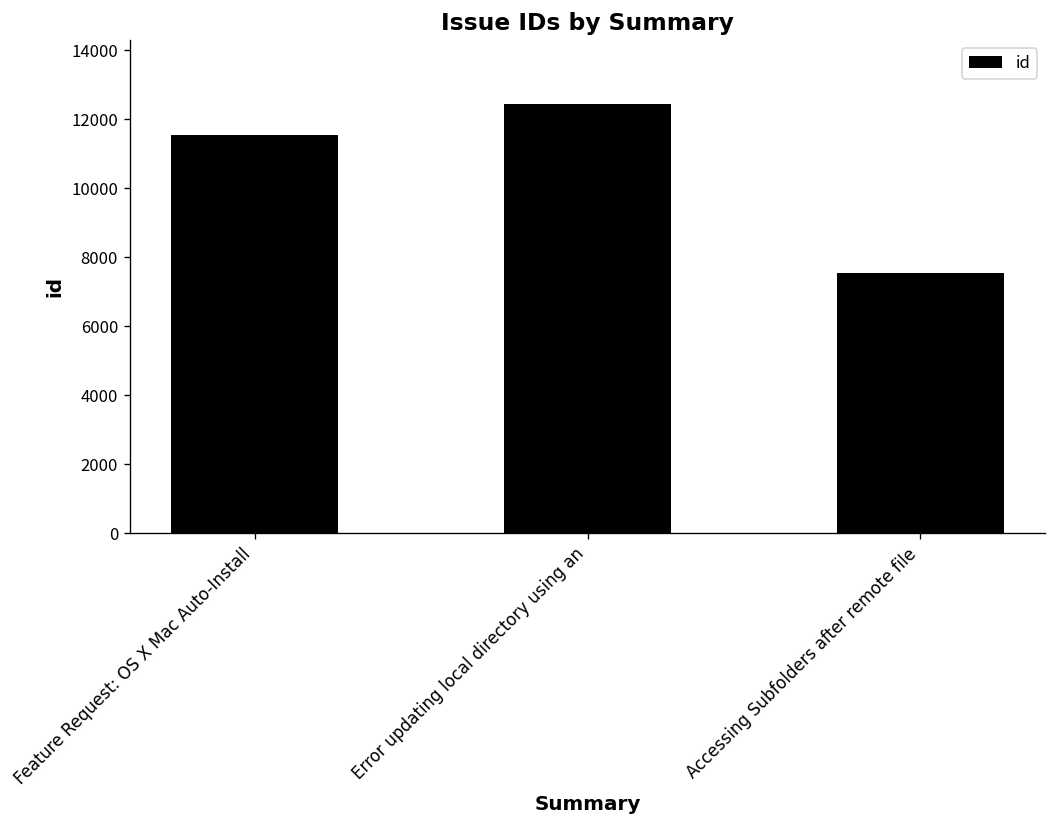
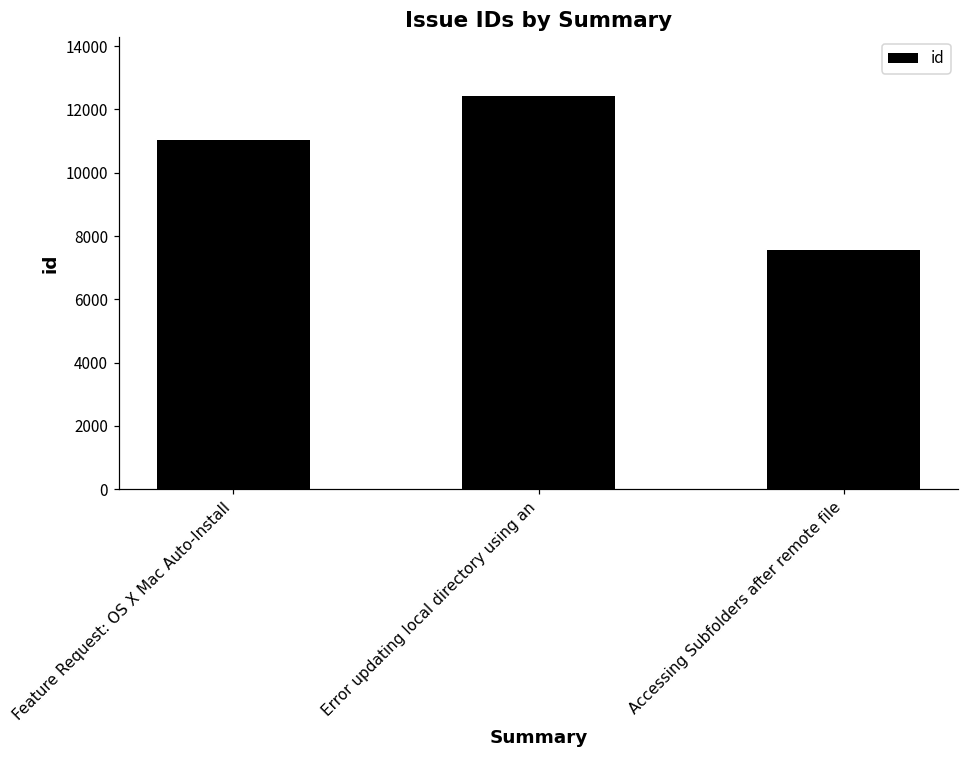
  {
-   "Feature Request: OS X Mac Auto-Install": 11600,
+   "Feature Request: OS X Mac Auto-Install": 11000,
    "Error updating local directory using an": 12400,
    "Accessing Subfolders after remote file": 7500
  }
